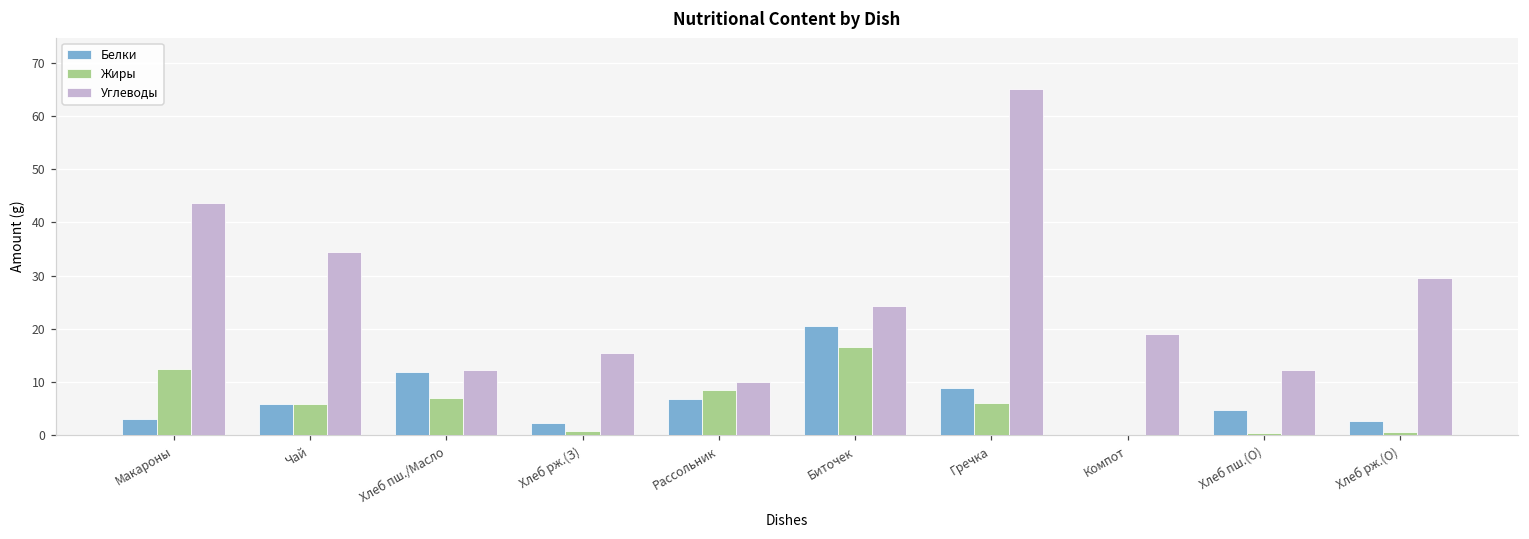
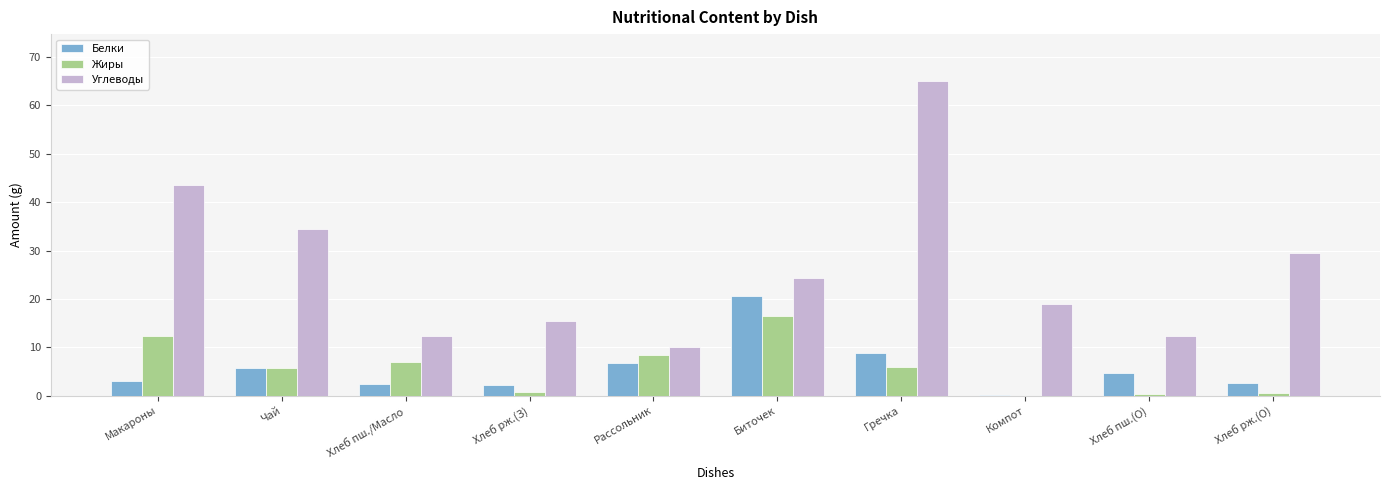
  {
    "Белки": {
      "Макароны": 3,
      "Чай": 6,
-     "Хлеб пш./Масло": 12,
+     "Хлеб пш./Масло": 2,
      "Хлеб рж.(З)": 2,
      "Рассольник": 7,
      "Биточек": 21,
      "Гречка": 9,
      "Хлеб пш.(О)": 5,
      "Хлеб рж.(О)": 3
    },
    "Жиры": {
      "Макароны": 12,
      "Чай": 6,
      "Хлеб пш./Масло": 7,
      "Хлеб рж.(З)": 1,
      "Рассольник": 8,
      "Биточек": 17,
      "Гречка": 6,
      "Компот": 0,
      "Хлеб рж.(О)": 1
    },
    "Углеводы": {
      "Макароны": 44,
      "Чай": 34,
      "Хлеб пш./Масло": 12,
      "Хлеб рж.(З)": 15,
      "Рассольник": 10,
      "Биточек": 24,
      "Гречка": 65,
      "Компот": 19,
      "Хлеб пш.(О)": 12,
      "Хлеб рж.(О)": 30
    }
  }
